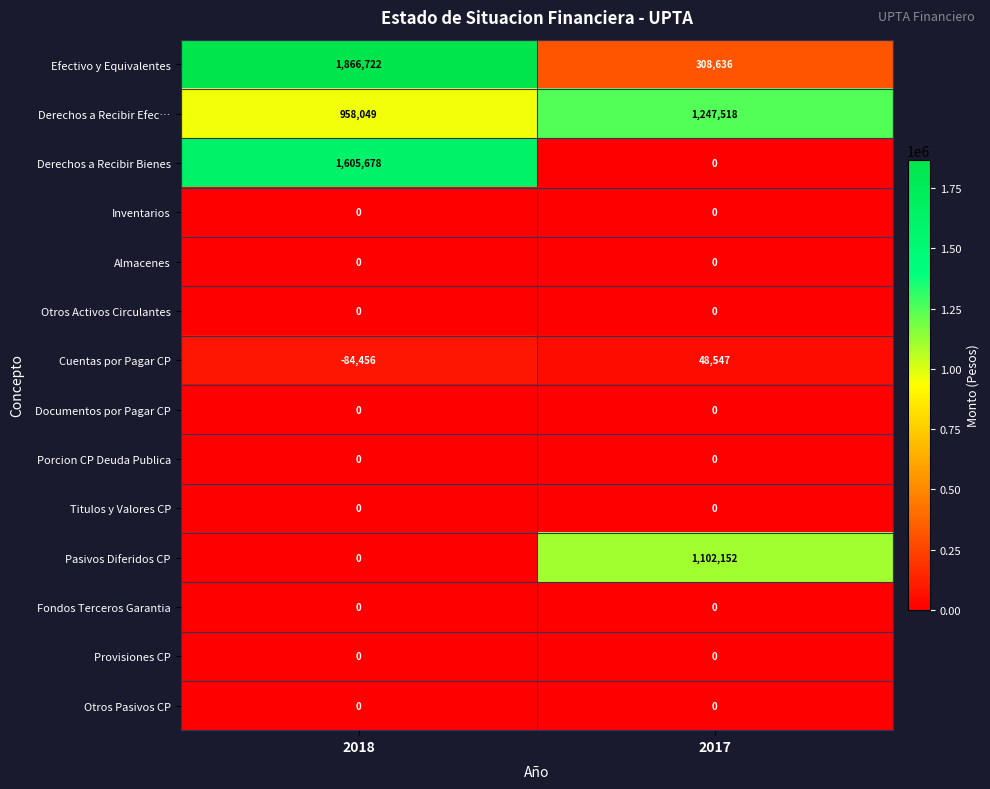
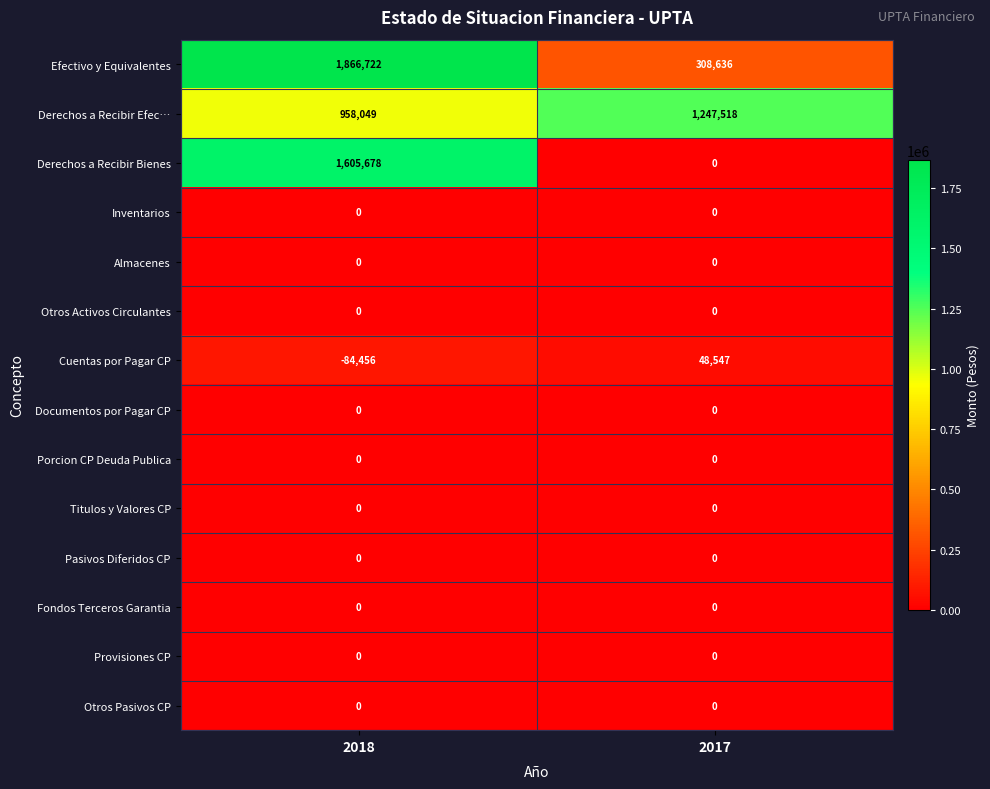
  {
    "Efectivo y Equivalentes": {
      "2018": "1,866,722",
      "2017": "308,636"
    },
    "Derechos a Recibir Efec…": {
      "2018": "958,049",
      "2017": "1,247,518"
    },
    "Derechos a Recibir Bienes": {
      "2018": "1,605,678",
      "2017": "0"
    },
    "Inventarios": {
      "2018": "0",
      "2017": "0"
    },
    "Almacenes": {
      "2018": "0",
      "2017": "0"
    },
    "Otros Activos Circulantes": {
      "2018": "0",
      "2017": "0"
    },
    "Cuentas por Pagar CP": {
      "2018": "-84,456",
      "2017": "48,547"
    },
    "Documentos por Pagar CP": {
      "2018": "0",
      "2017": "0"
    },
    "Porcion CP Deuda Publica": {
      "2018": "0",
      "2017": "0"
    },
    "Titulos y Valores CP": {
      "2018": "0",
      "2017": "0"
    },
    "Pasivos Diferidos CP": {
      "2018": "0",
-     "2017": "1,102,152"
+     "2017": "0"
    },
    "Fondos Terceros Garantia": {
      "2018": "0",
      "2017": "0"
    },
    "Provisiones CP": {
      "2018": "0",
      "2017": "0"
    },
    "Otros Pasivos CP": {
      "2018": "0",
      "2017": "0"
    }
  }
